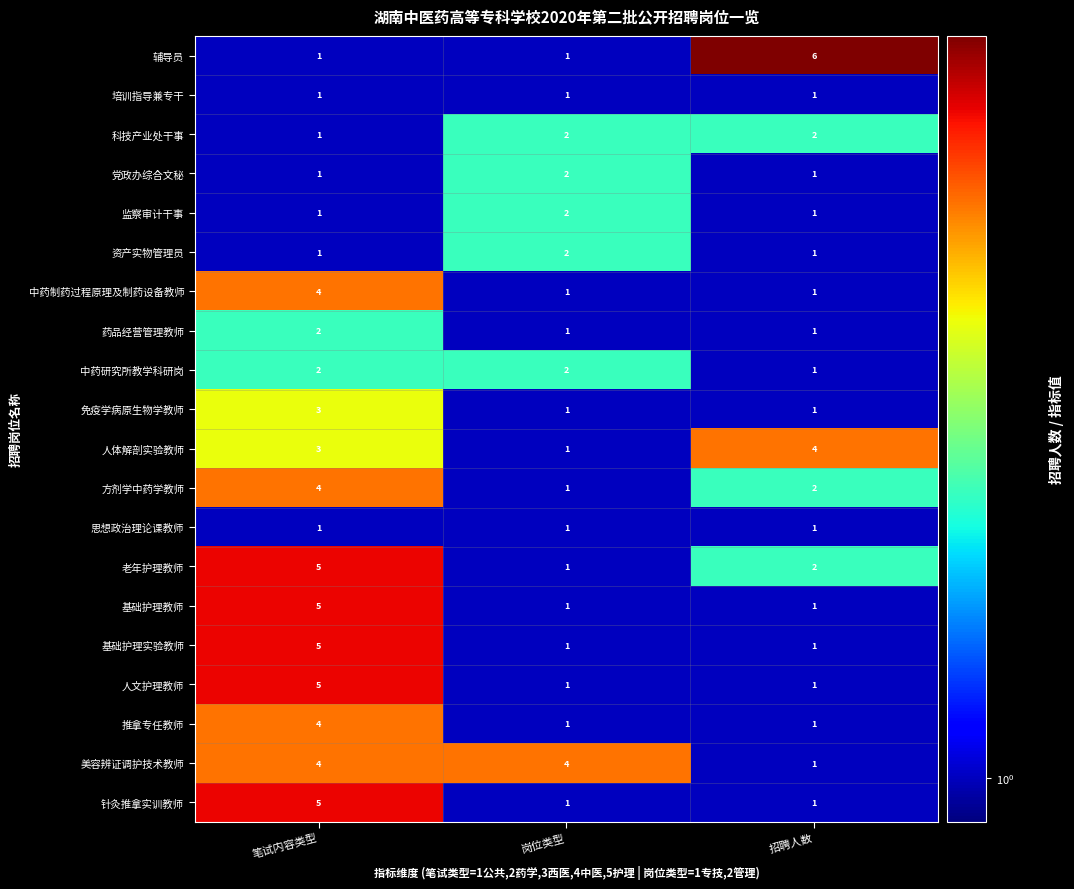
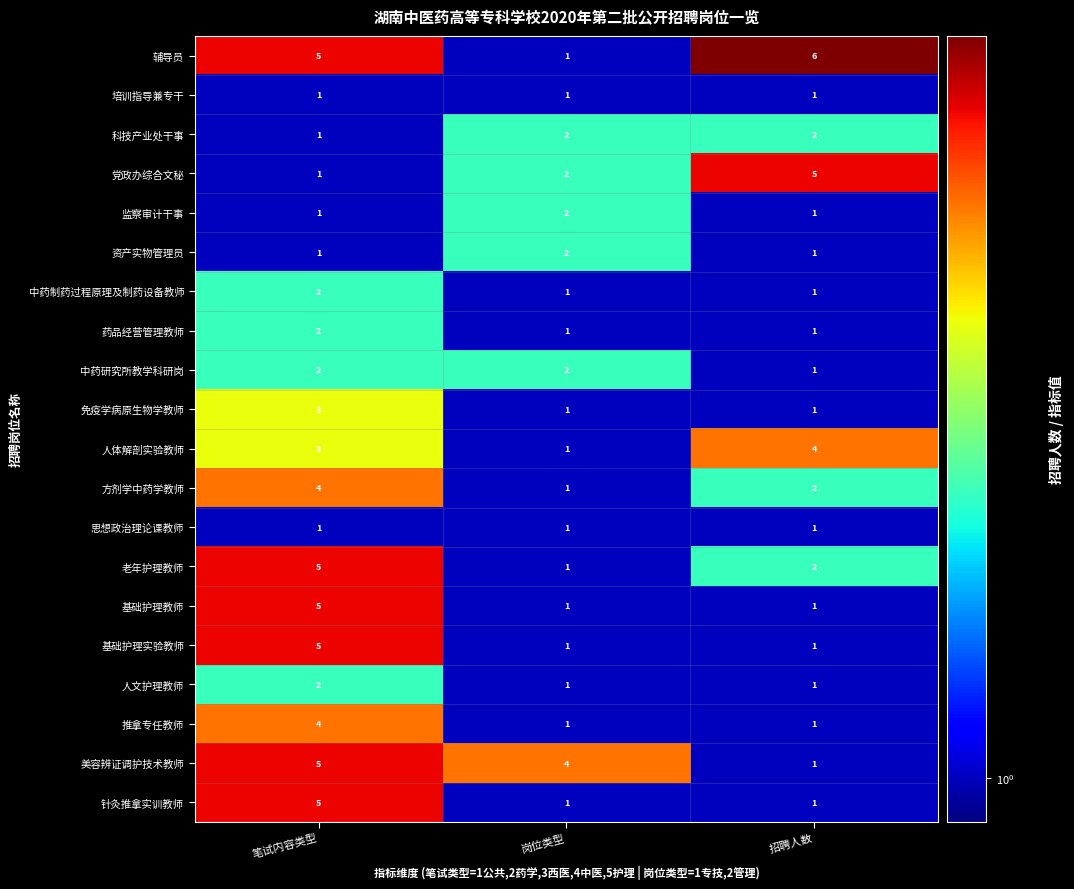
  {
    "辅导员": {
-     "笔试内容类型": 1,
+     "笔试内容类型": 5,
      "岗位类型": 1,
      "招聘人数": 6
    },
    "培训指导兼专干": {
      "笔试内容类型": 1,
      "岗位类型": 1,
      "招聘人数": 1
    },
    "科技产业处干事": {
      "笔试内容类型": 1,
      "岗位类型": 2,
      "招聘人数": 2
    },
    "党政办综合文秘": {
      "笔试内容类型": 1,
      "岗位类型": 2,
-     "招聘人数": 1
+     "招聘人数": 5
    },
    "监察审计干事": {
      "笔试内容类型": 1,
      "岗位类型": 2,
      "招聘人数": 1
    },
    "资产实物管理员": {
      "笔试内容类型": 1,
      "岗位类型": 2,
      "招聘人数": 1
    },
    "中药制药过程原理及制药设备教师": {
-     "笔试内容类型": 4,
+     "笔试内容类型": 2,
      "岗位类型": 1,
      "招聘人数": 1
    },
    "药品经营管理教师": {
      "笔试内容类型": 2,
      "岗位类型": 1,
      "招聘人数": 1
    },
    "中药研究所教学科研岗": {
      "笔试内容类型": 2,
      "岗位类型": 2,
      "招聘人数": 1
    },
    "免疫学病原生物学教师": {
      "笔试内容类型": 3,
      "岗位类型": 1,
      "招聘人数": 1
    },
    "人体解剖实验教师": {
      "笔试内容类型": 3,
      "岗位类型": 1,
      "招聘人数": 4
    },
    "方剂学中药学教师": {
      "笔试内容类型": 4,
      "岗位类型": 1,
      "招聘人数": 2
    },
    "思想政治理论课教师": {
      "笔试内容类型": 1,
      "岗位类型": 1,
      "招聘人数": 1
    },
    "老年护理教师": {
      "笔试内容类型": 5,
      "岗位类型": 1,
      "招聘人数": 2
    },
    "基础护理教师": {
      "笔试内容类型": 5,
      "岗位类型": 1,
      "招聘人数": 1
    },
    "基础护理实验教师": {
      "笔试内容类型": 5,
      "岗位类型": 1,
      "招聘人数": 1
    },
    "人文护理教师": {
-     "笔试内容类型": 5,
+     "笔试内容类型": 2,
      "岗位类型": 1,
      "招聘人数": 1
    },
    "推拿专任教师": {
      "笔试内容类型": 4,
      "岗位类型": 1,
      "招聘人数": 1
    },
    "美容辨证调护技术教师": {
-     "笔试内容类型": 4,
+     "笔试内容类型": 5,
      "岗位类型": 4,
      "招聘人数": 1
    },
    "针灸推拿实训教师": {
      "笔试内容类型": 5,
      "岗位类型": 1,
      "招聘人数": 1
    }
  }
